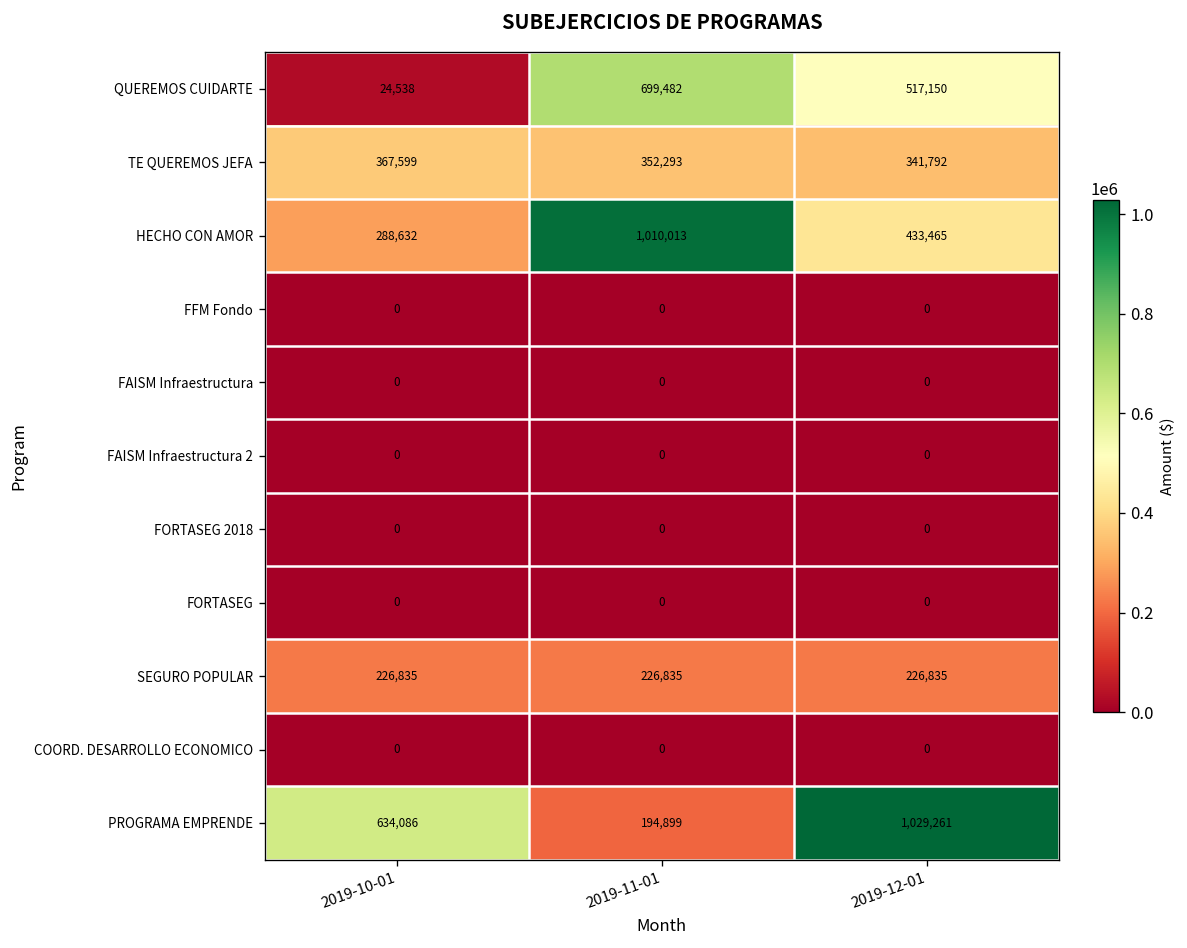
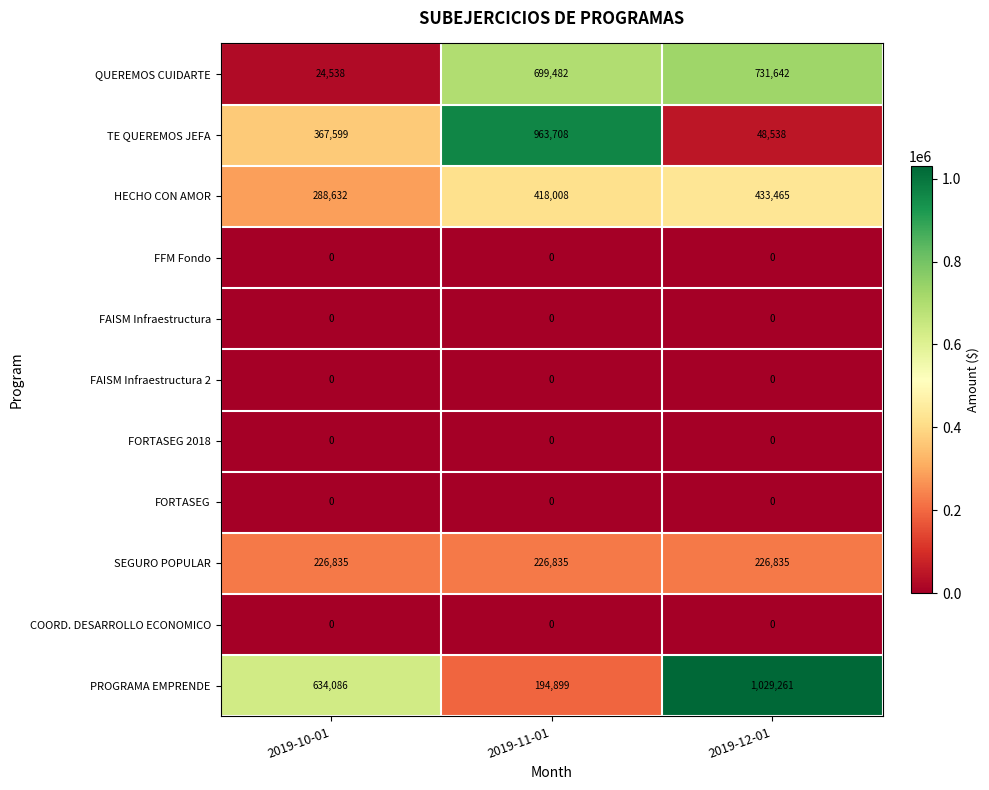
  {
    "QUEREMOS CUIDARTE": {
      "2019-10-01": "24,538",
      "2019-11-01": "699,482",
-     "2019-12-01": "517,150"
+     "2019-12-01": "731,642"
    },
    "TE QUEREMOS JEFA": {
      "2019-10-01": "367,599",
-     "2019-11-01": "352,293",
-     "2019-12-01": "341,792"
+     "2019-11-01": "963,708",
+     "2019-12-01": "48,538"
    },
    "HECHO CON AMOR": {
      "2019-10-01": "288,632",
-     "2019-11-01": "1,010,013",
+     "2019-11-01": "418,008",
      "2019-12-01": "433,465"
    },
    "FFM Fondo": {
      "2019-10-01": "0",
      "2019-11-01": "0",
      "2019-12-01": "0"
    },
    "FAISM Infraestructura": {
      "2019-10-01": "0",
      "2019-11-01": "0",
      "2019-12-01": "0"
    },
    "FAISM Infraestructura 2": {
      "2019-10-01": "0",
      "2019-11-01": "0",
      "2019-12-01": "0"
    },
    "FORTASEG 2018": {
      "2019-10-01": "0",
      "2019-11-01": "0",
      "2019-12-01": "0"
    },
    "FORTASEG": {
      "2019-10-01": "0",
      "2019-11-01": "0",
      "2019-12-01": "0"
    },
    "SEGURO POPULAR": {
      "2019-10-01": "226,835",
      "2019-11-01": "226,835",
      "2019-12-01": "226,835"
    },
    "COORD. DESARROLLO ECONOMICO": {
      "2019-10-01": "0",
      "2019-11-01": "0",
      "2019-12-01": "0"
    },
    "PROGRAMA EMPRENDE": {
      "2019-10-01": "634,086",
      "2019-11-01": "194,899",
      "2019-12-01": "1,029,261"
    }
  }
